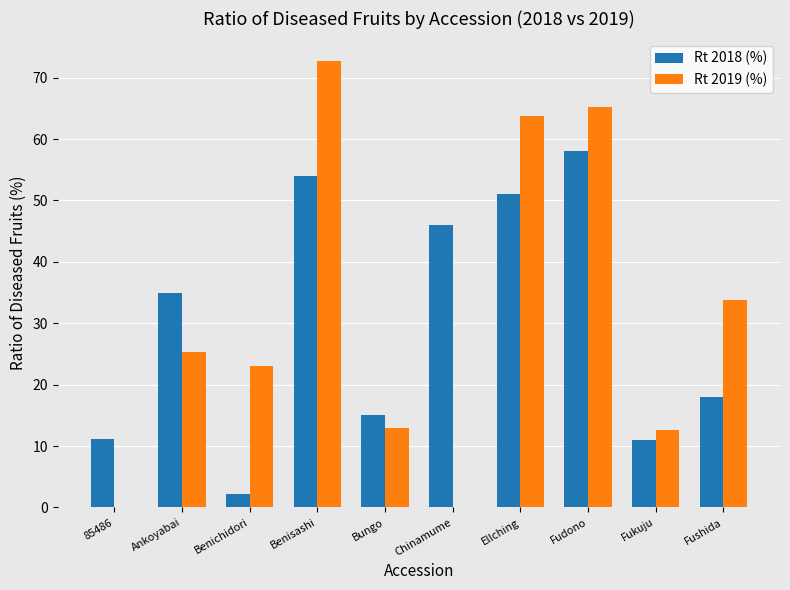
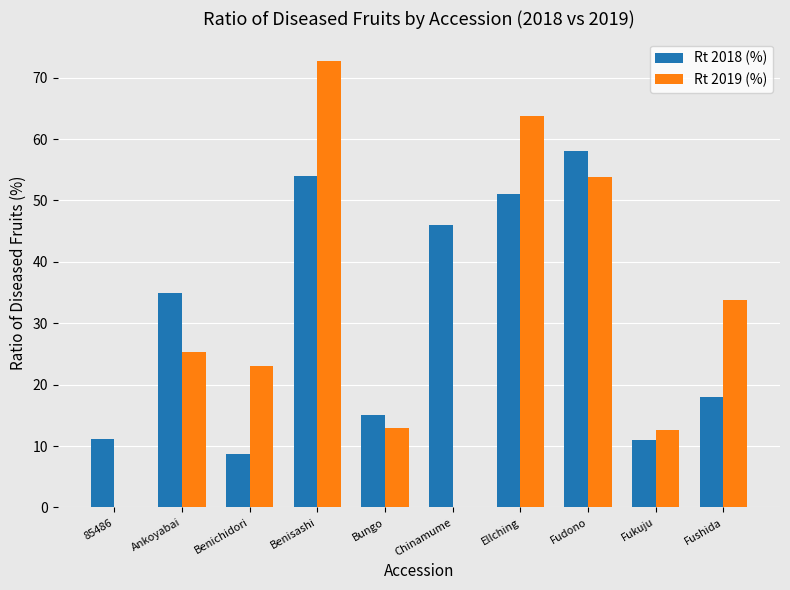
  {
    "Rt 2018 (%)": {
      "85486": 11,
      "Ankoyabai": 35,
-     "Benichidori": 2,
+     "Benichidori": 9,
      "Benisashi": 54,
      "Bungo": 15,
      "Chinamume": 46,
      "Ellching": 51,
      "Fudono": 58,
      "Fukuju": 11,
      "Fushida": 18
    },
    "Rt 2019 (%)": {
      "85486": 0,
      "Ankoyabai": 25,
      "Benichidori": 23,
      "Benisashi": 73,
      "Bungo": 13,
      "Chinamume": 0,
      "Ellching": 64,
-     "Fudono": 65,
+     "Fudono": 54,
      "Fukuju": 13,
      "Fushida": 34
    }
  }
